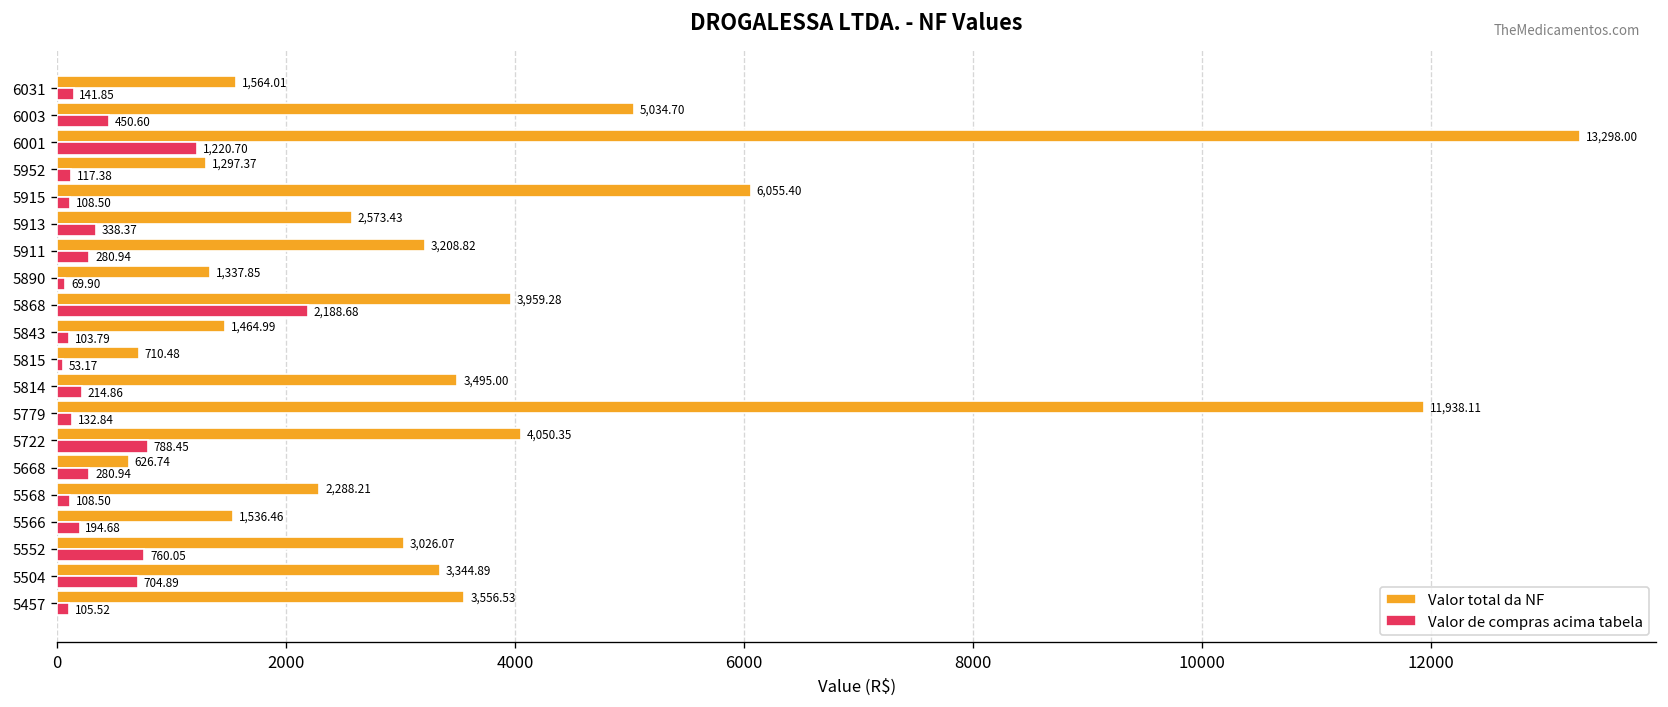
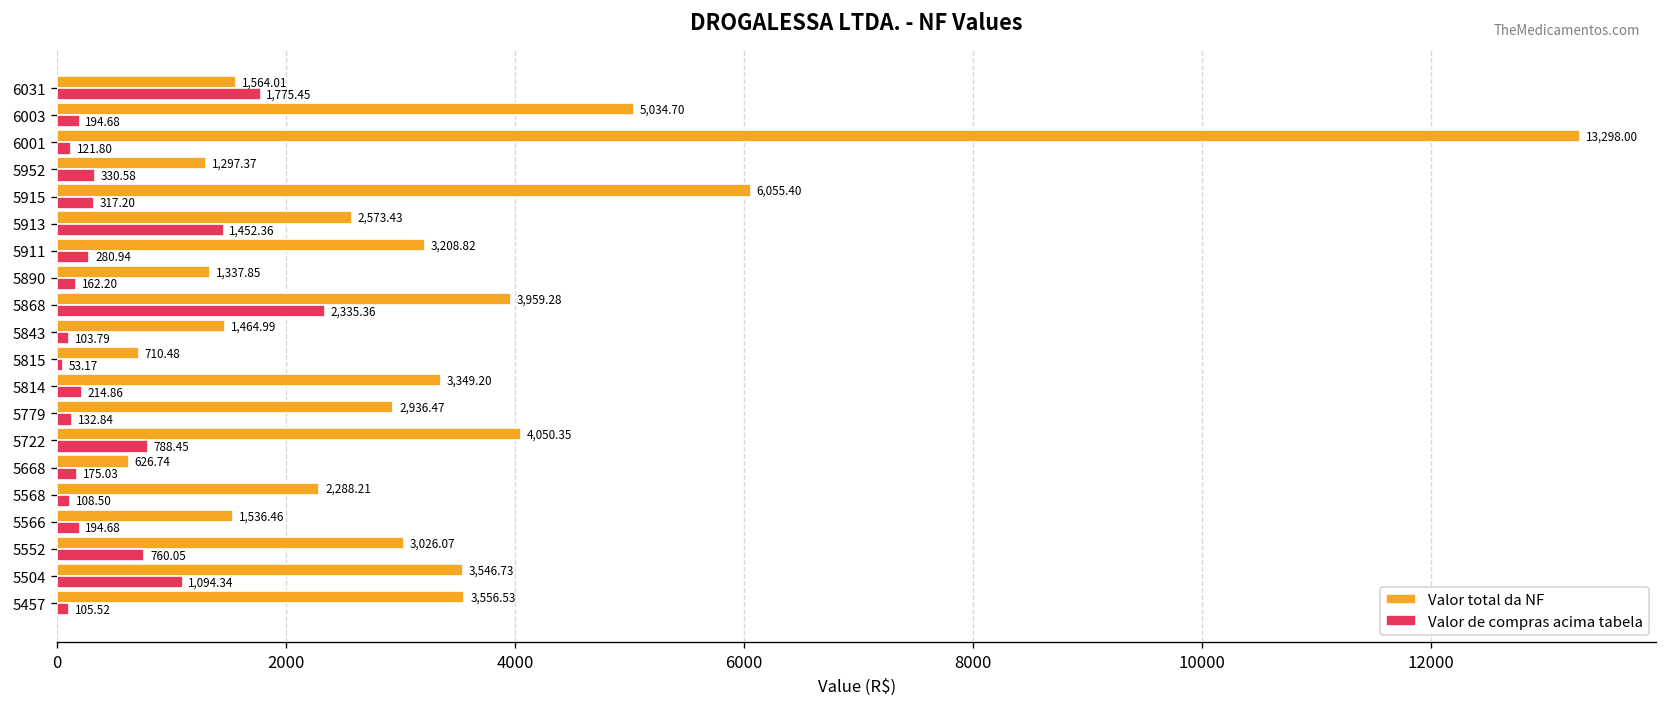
  {
    "Valor total da NF": {
      "6031": "1,564.01",
      "6003": "5,034.70",
      "6001": "13,298.00",
      "5952": "1,297.37",
      "5915": "6,055.40",
      "5913": "2,573.43",
      "5911": "3,208.82",
      "5890": "1,337.85",
      "5868": "3,959.28",
      "5843": "1,464.99",
      "5815": "710.48",
-     "5814": "3,495.00",
-     "5779": "11,938.11",
+     "5814": "3,349.20",
+     "5779": "2,936.47",
      "5722": "4,050.35",
      "5668": "626.74",
      "5568": "2,288.21",
      "5566": "1,536.46",
      "5552": "3,026.07",
-     "5504": "3,344.89",
+     "5504": "3,546.73",
      "5457": "3,556.53"
    },
    "Valor de compras acima tabela": {
-     "6031": "141.85",
-     "6003": "450.60",
-     "6001": "1,220.70",
-     "5952": "117.38",
-     "5915": "108.50",
-     "5913": "338.37",
+     "6031": "1,775.45",
+     "6003": "194.68",
+     "6001": "121.80",
+     "5952": "330.58",
+     "5915": "317.20",
+     "5913": "1,452.36",
      "5911": "280.94",
-     "5890": "69.90",
-     "5868": "2,188.68",
+     "5890": "162.20",
+     "5868": "2,335.36",
      "5843": "103.79",
      "5815": "53.17",
      "5814": "214.86",
      "5779": "132.84",
      "5722": "788.45",
-     "5668": "280.94",
+     "5668": "175.03",
      "5568": "108.50",
      "5566": "194.68",
      "5552": "760.05",
-     "5504": "704.89",
+     "5504": "1,094.34",
      "5457": "105.52"
    }
  }
